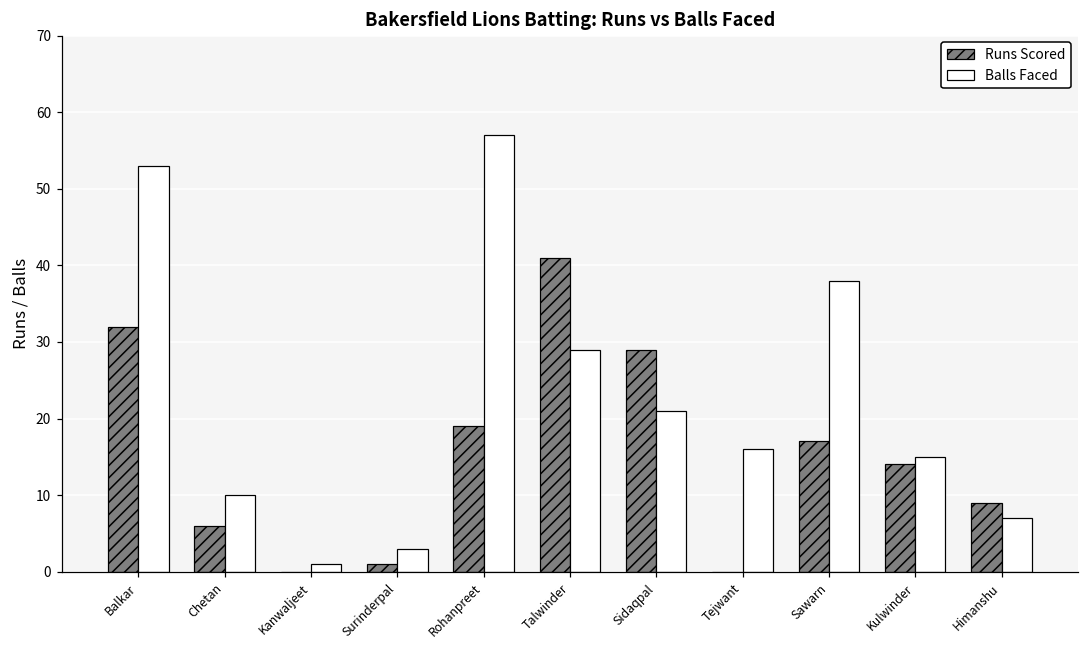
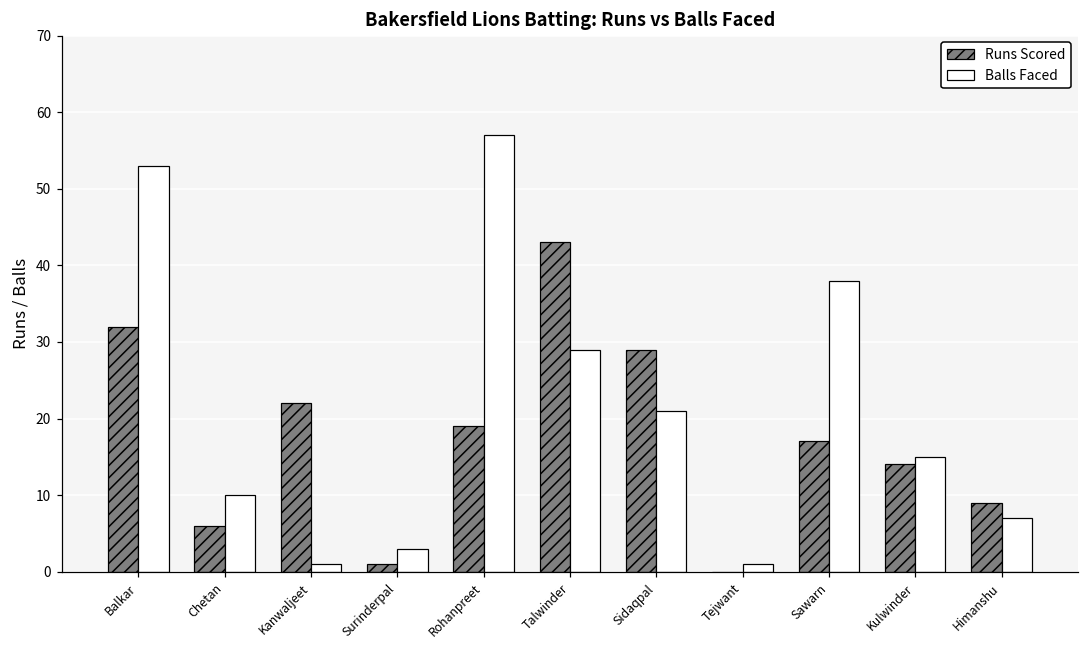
  {
    "Runs Scored": {
      "Balkar": 32,
      "Chetan": 6,
-     "Kanwaljeet": 0,
+     "Kanwaljeet": 22,
      "Surinderpal": 1,
      "Rohanpreet": 19,
-     "Talwinder": 41,
+     "Talwinder": 43,
      "Sidaqpal": 29,
      "Tejwant": 0,
      "Sawarn": 17,
      "Kulwinder": 14,
      "Himanshu": 9
    },
    "Balls Faced": {
      "Balkar": 53,
      "Chetan": 10,
      "Kanwaljeet": 1,
      "Surinderpal": 3,
      "Rohanpreet": 57,
      "Talwinder": 29,
      "Sidaqpal": 21,
-     "Tejwant": 16,
+     "Tejwant": 1,
      "Sawarn": 38,
      "Kulwinder": 15,
      "Himanshu": 7
    }
  }
